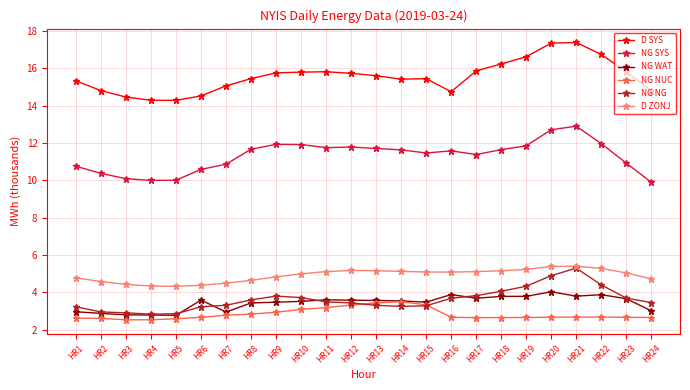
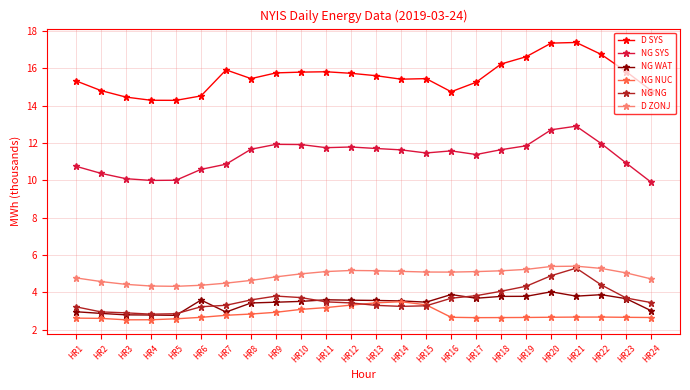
  {
    "D SYS": {
      "HR1": 15.3,
      "HR2": 14.8,
      "HR3": 14.5,
      "HR4": 14.3,
      "HR5": 14.3,
      "HR6": 14.5,
-     "HR7": 15.1,
+     "HR7": 15.9,
      "HR8": 15.5,
      "HR9": 15.8,
      "HR10": 15.8,
      "HR11": 15.8,
      "HR12": 15.7,
      "HR13": 15.6,
      "HR14": 15.4,
      "HR15": 15.5,
      "HR16": 14.8,
-     "HR17": 15.9,
+     "HR17": 15.3,
      "HR18": 16.2,
      "HR19": 16.6,
      "HR20": 17.4,
      "HR21": 17.4,
      "HR22": 16.8
    },
    "NG WAT": {
      "HR1": 3.0,
      "HR6": 3.6,
      "HR7": 3.0,
      "HR8": 3.4,
      "HR9": 3.5,
      "HR10": 3.5,
      "HR12": 3.6,
      "HR15": 3.5,
      "HR16": 3.9,
      "HR18": 3.8,
      "HR19": 3.8,
      "HR20": 4.0,
      "HR21": 3.8,
      "HR22": 3.9,
      "HR24": 3.0
    }
  }
